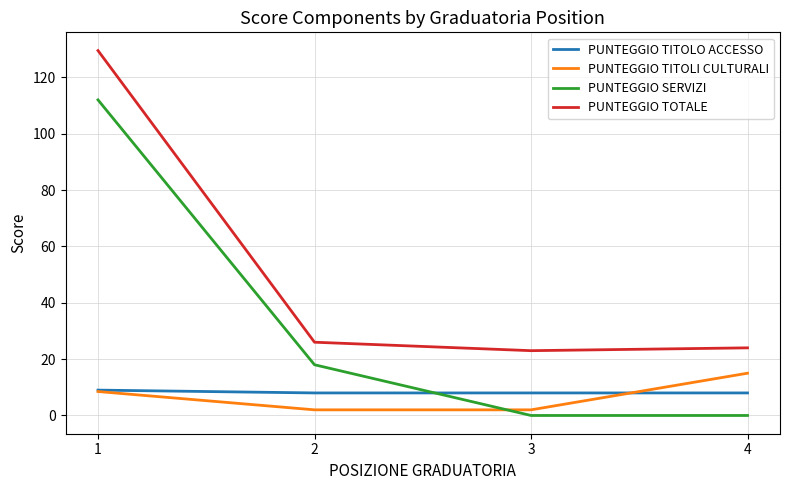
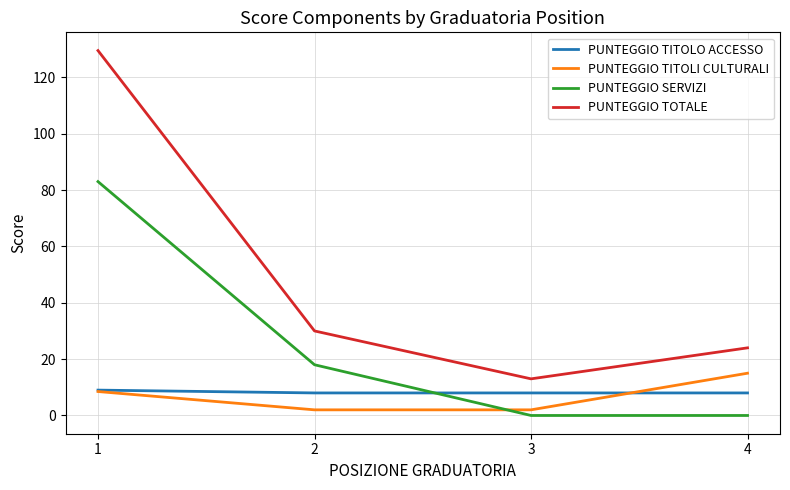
  {
    "PUNTEGGIO TITOLO ACCESSO": {
      "2": 8,
      "3": 8,
      "4": 8
    },
    "PUNTEGGIO TITOLI CULTURALI": {
      "2": 2,
      "3": 2,
      "4": 15
    },
    "PUNTEGGIO SERVIZI": {
-     "1": 112,
+     "1": 83,
      "2": 18,
      "3": 0,
      "4": 0
    },
    "PUNTEGGIO TOTALE": {
      "1": 130,
-     "2": 26,
-     "3": 23,
+     "2": 30,
+     "3": 13,
      "4": 24
    }
  }
